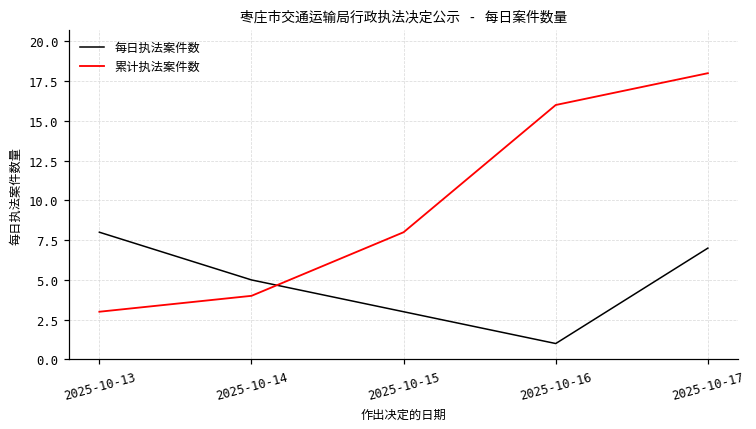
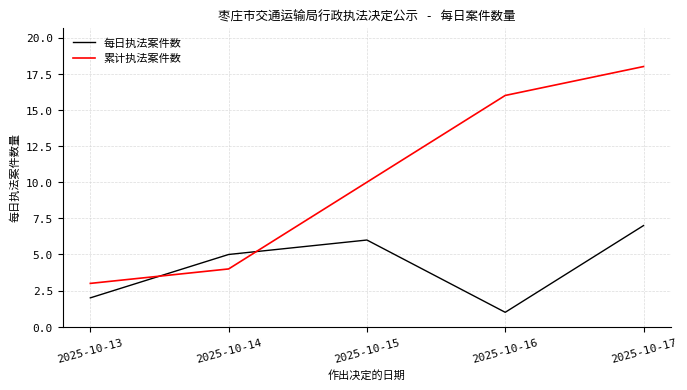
  {
    "每日执法案件数": {
-     "2025-10-13": 8,
+     "2025-10-13": 2,
      "2025-10-14": 5,
-     "2025-10-15": 3,
+     "2025-10-15": 6,
      "2025-10-16": 1,
      "2025-10-17": 7
    },
    "累计执法案件数": {
      "2025-10-13": 3,
      "2025-10-14": 4,
-     "2025-10-15": 8,
+     "2025-10-15": 10,
      "2025-10-16": 16,
      "2025-10-17": 18
    }
  }
